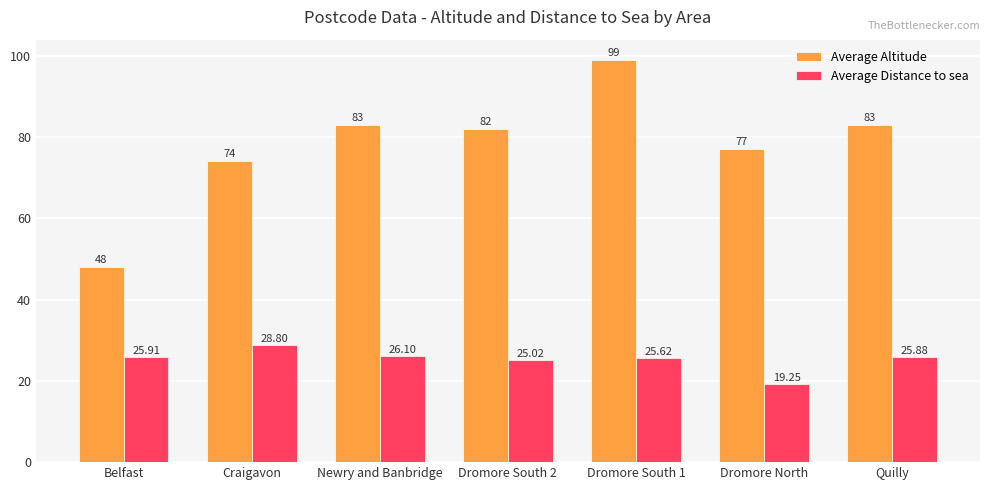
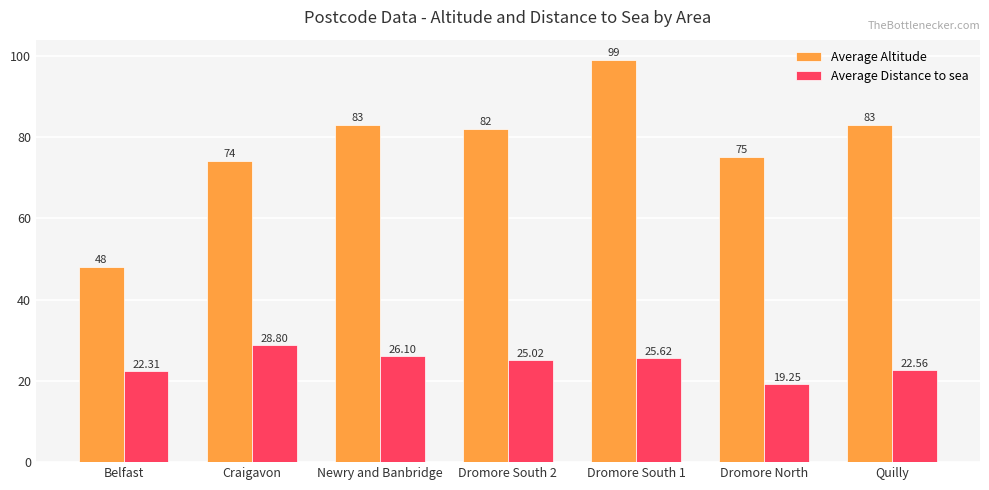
  {
    "Average Altitude": {
      "Belfast": 48,
      "Craigavon": 74,
      "Newry and Banbridge": 83,
      "Dromore South 2": 82,
      "Dromore South 1": 99,
-     "Dromore North": 77,
+     "Dromore North": 75,
      "Quilly": 83
    },
    "Average Distance to sea": {
-     "Belfast": 25.91,
+     "Belfast": 22.31,
      "Craigavon": 28.80,
      "Newry and Banbridge": 26.10,
      "Dromore South 2": 25.02,
      "Dromore South 1": 25.62,
      "Dromore North": 19.25,
-     "Quilly": 25.88
+     "Quilly": 22.56
    }
  }
